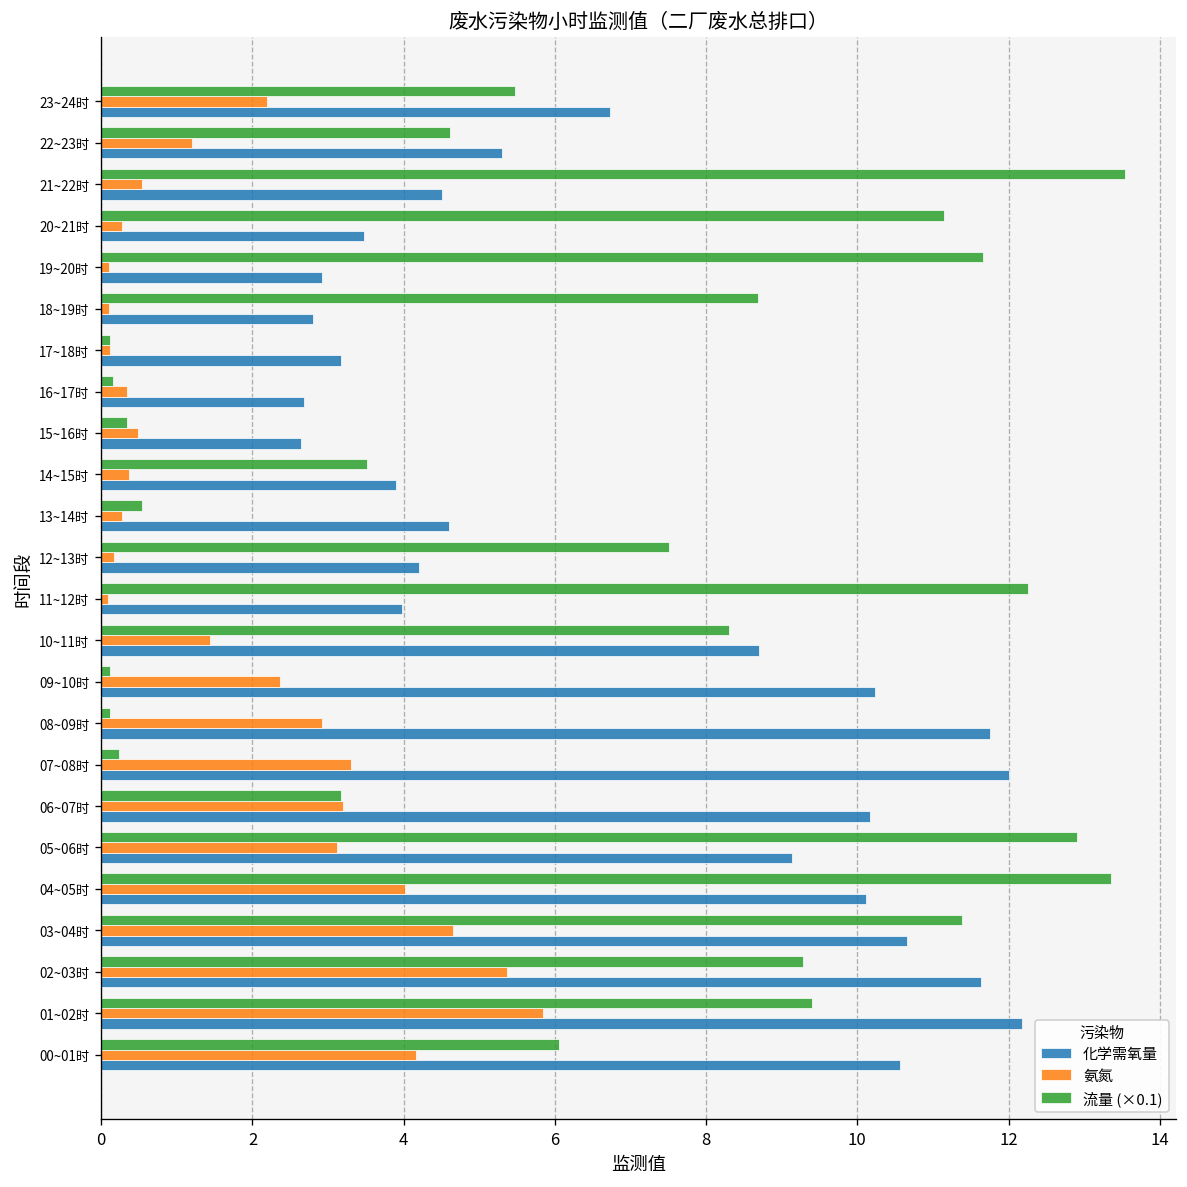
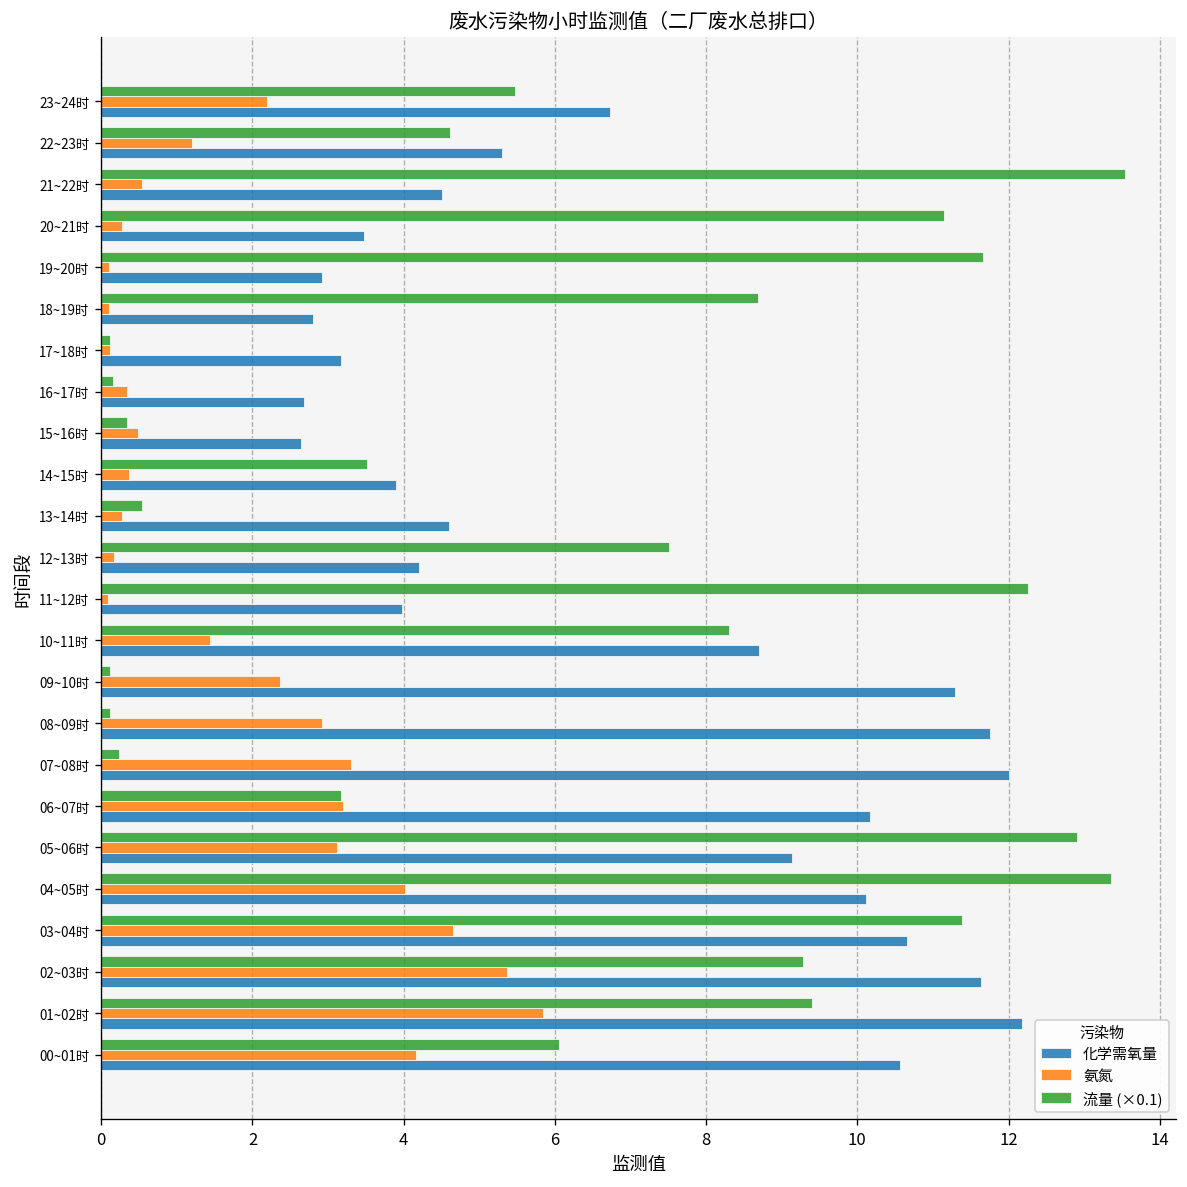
  {
    "化学需氧量": {
      "23~24时": 6.7,
      "22~23时": 5.3,
      "21~22时": 4.5,
      "20~21时": 3.5,
      "19~20时": 2.9,
      "18~19时": 2.8,
      "17~18时": 3.2,
      "16~17时": 2.7,
      "15~16时": 2.6,
      "14~15时": 3.9,
      "13~14时": 4.6,
      "12~13时": 4.2,
      "11~12时": 4.0,
      "10~11时": 8.7,
-     "09~10时": 10.2,
+     "09~10时": 11.3,
      "08~09时": 11.8,
      "07~08时": 12.0,
      "06~07时": 10.2,
      "05~06时": 9.1,
      "04~05时": 10.1,
      "03~04时": 10.7,
      "02~03时": 11.6,
      "01~02时": 12.2,
      "00~01时": 10.6
    },
    "氨氮": {
      "23~24时": 2.2,
      "22~23时": 1.2,
      "21~22时": 0.5,
      "20~21时": 0.3,
      "19~20时": 0.1,
      "18~19时": 0.1,
      "17~18时": 0.1,
      "16~17时": 0.3,
      "15~16时": 0.5,
      "14~15时": 0.4,
      "13~14时": 0.3,
      "12~13时": 0.2,
      "11~12时": 0.1,
      "10~11时": 1.4,
      "09~10时": 2.4,
      "08~09时": 2.9,
      "07~08时": 3.3,
      "06~07时": 3.2,
      "05~06时": 3.1,
      "04~05时": 4.0,
      "03~04时": 4.6,
      "02~03时": 5.4,
      "01~02时": 5.8,
      "00~01时": 4.2
    },
    "流量 (×0.1)": {
      "23~24时": 5.5,
      "22~23时": 4.6,
      "21~22时": 13.5,
      "20~21时": 11.2,
      "19~20时": 11.7,
      "18~19时": 8.7,
      "17~18时": 0.1,
      "16~17时": 0.2,
      "15~16时": 0.3,
      "14~15时": 3.5,
      "13~14时": 0.5,
      "12~13时": 7.5,
      "11~12时": 12.3,
      "10~11时": 8.3,
      "09~10时": 0.1,
      "08~09时": 0.1,
      "07~08时": 0.2,
      "06~07时": 3.2,
      "05~06时": 12.9,
      "04~05时": 13.4,
      "03~04时": 11.4,
      "02~03时": 9.3,
      "01~02时": 9.4,
      "00~01时": 6.1
    }
  }
